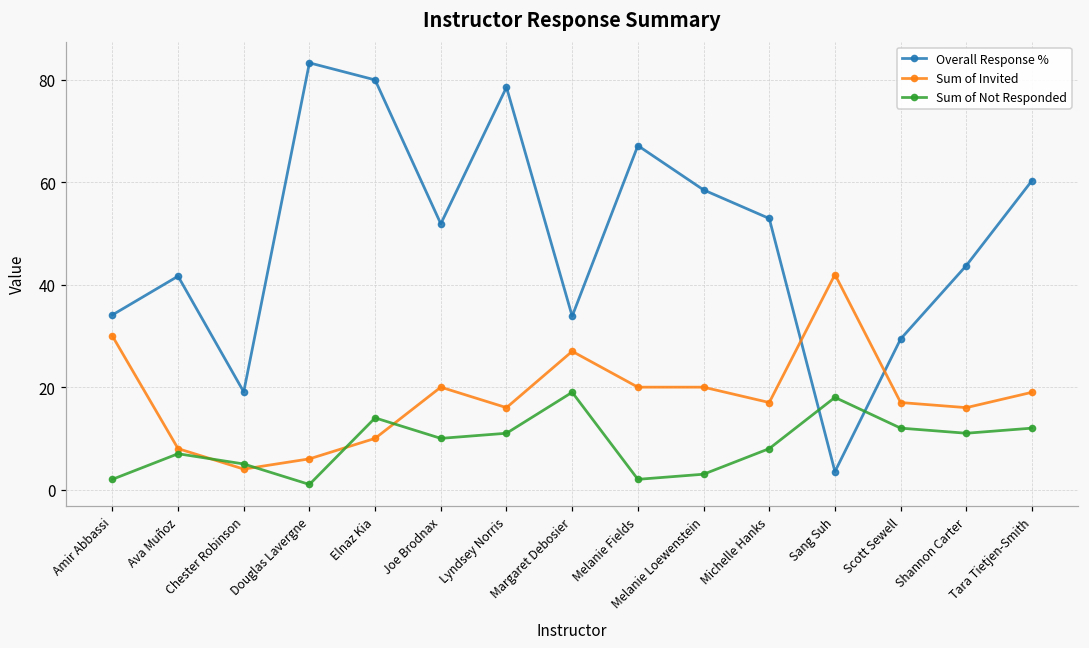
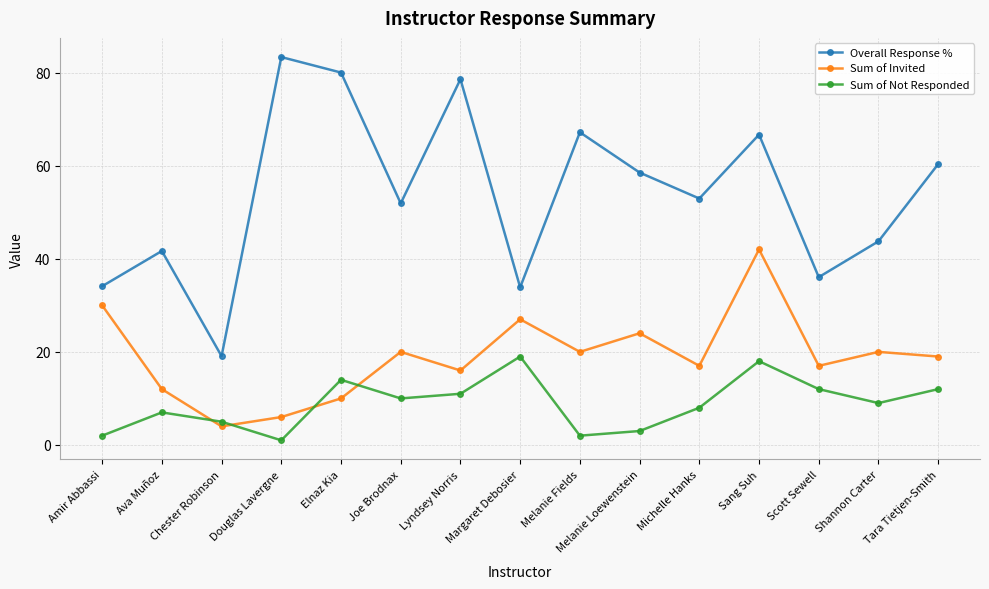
  {
    "Overall Response %": {
      "Amir Abbassi": 34,
      "Ava Muñoz": 42,
      "Chester Robinson": 19,
      "Douglas Lavergne": 83,
      "Elnaz Kia": 80,
      "Joe Brodnax": 52,
      "Lyndsey Norris": 79,
      "Margaret Debosier": 34,
      "Melanie Fields": 67,
      "Melanie Loewenstein": 59,
      "Michelle Hanks": 53,
-     "Sang Suh": 4,
-     "Scott Sewell": 29,
+     "Sang Suh": 67,
+     "Scott Sewell": 36,
      "Shannon Carter": 44,
      "Tara Tietjen-Smith": 60
    },
    "Sum of Invited": {
      "Amir Abbassi": 30,
-     "Ava Muñoz": 8,
+     "Ava Muñoz": 12,
      "Chester Robinson": 4,
      "Douglas Lavergne": 6,
      "Elnaz Kia": 10,
      "Joe Brodnax": 20,
      "Lyndsey Norris": 16,
      "Margaret Debosier": 27,
      "Melanie Fields": 20,
-     "Melanie Loewenstein": 20,
+     "Melanie Loewenstein": 24,
      "Michelle Hanks": 17,
      "Sang Suh": 42,
      "Scott Sewell": 17,
-     "Shannon Carter": 16,
+     "Shannon Carter": 20,
      "Tara Tietjen-Smith": 19
    },
    "Sum of Not Responded": {
      "Amir Abbassi": 2,
      "Ava Muñoz": 7,
      "Chester Robinson": 5,
      "Douglas Lavergne": 1,
      "Elnaz Kia": 14,
      "Joe Brodnax": 10,
      "Lyndsey Norris": 11,
      "Margaret Debosier": 19,
      "Melanie Fields": 2,
      "Melanie Loewenstein": 3,
      "Michelle Hanks": 8,
      "Sang Suh": 18,
      "Scott Sewell": 12,
-     "Shannon Carter": 11,
+     "Shannon Carter": 9,
      "Tara Tietjen-Smith": 12
    }
  }
